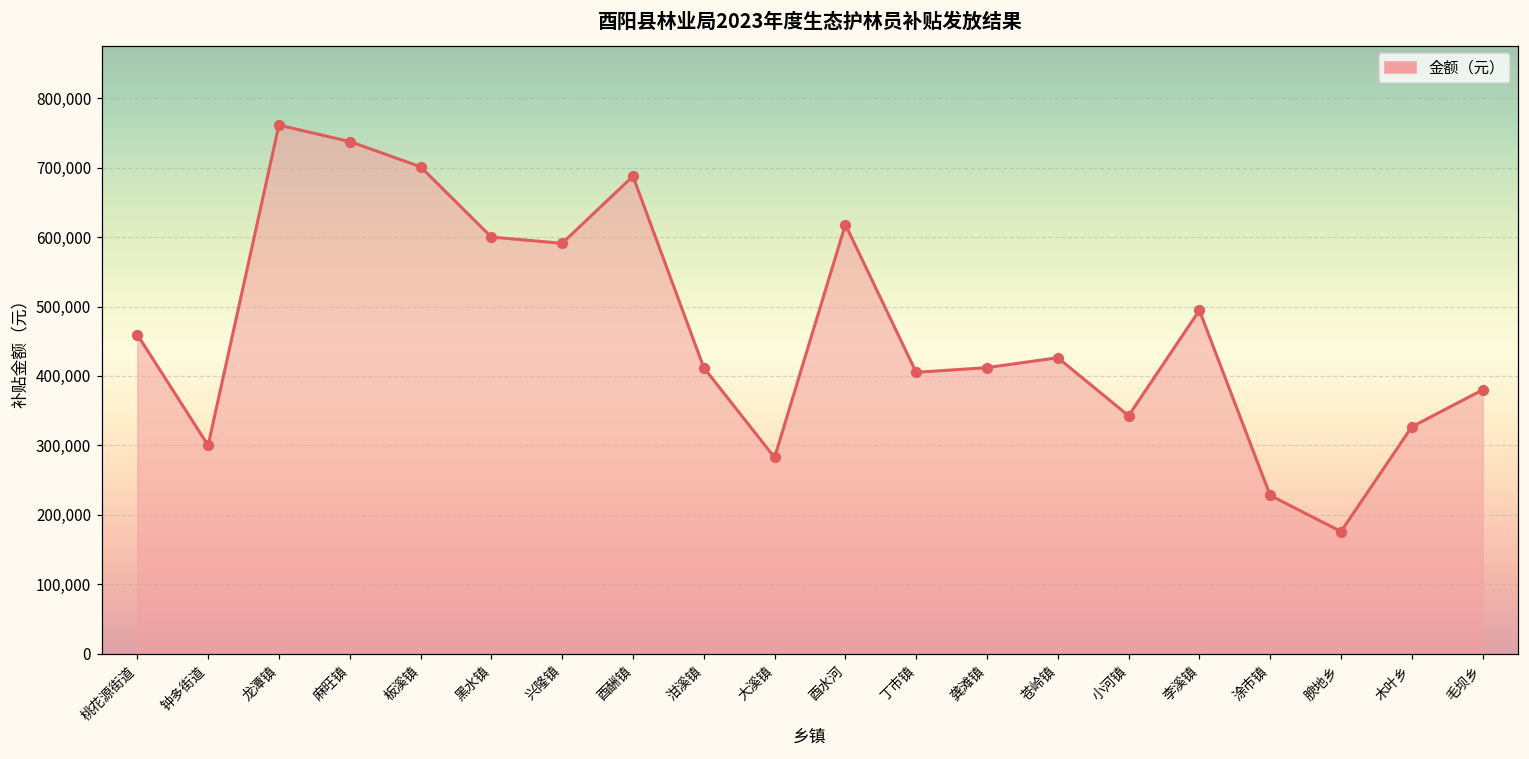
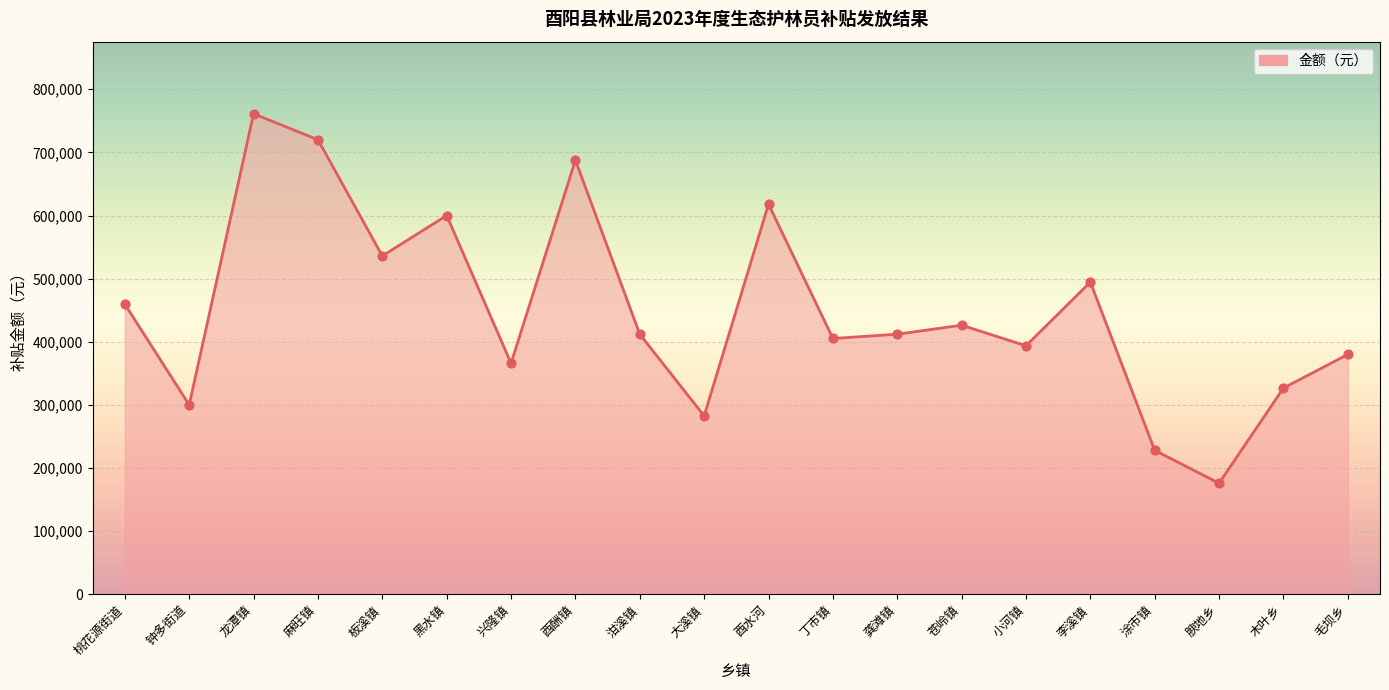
  {
    "桃花源街道": "460,000",
    "钟多街道": "300,000",
    "龙潭镇": "760,000",
-   "麻旺镇": "740,000",
-   "板溪镇": "700,000",
+   "麻旺镇": "720,000",
+   "板溪镇": "540,000",
    "黑水镇": "600,000",
-   "兴隆镇": "590,000",
+   "兴隆镇": "370,000",
    "酉酬镇": "690,000",
    "泔溪镇": "410,000",
    "大溪镇": "280,000",
    "酉水河": "620,000",
    "丁市镇": "410,000",
    "龚滩镇": "410,000",
    "苍岭镇": "430,000",
-   "小河镇": "340,000",
+   "小河镇": "390,000",
    "李溪镇": "490,000",
    "涂市镇": "230,000",
    "腴地乡": "180,000",
    "木叶乡": "330,000",
    "毛坝乡": "380,000"
  }
